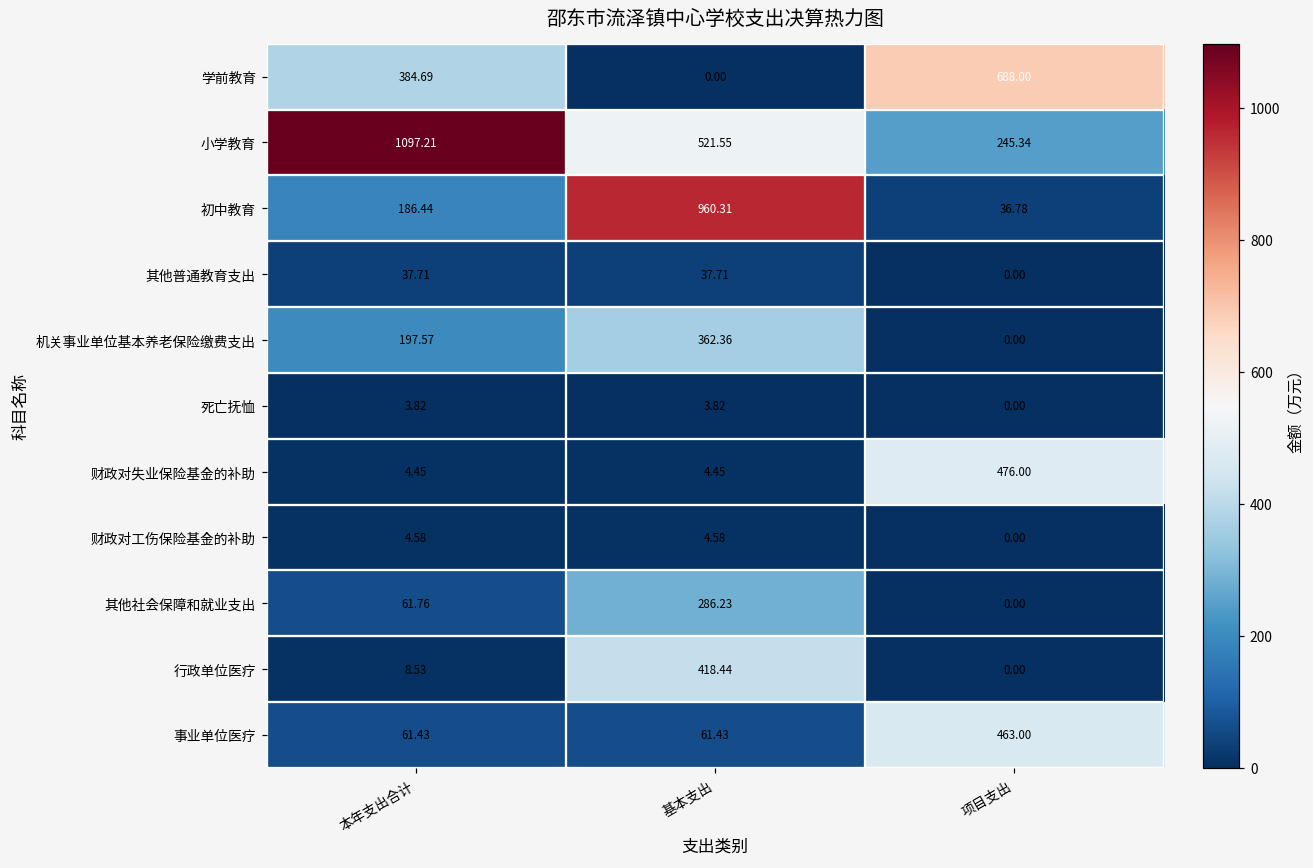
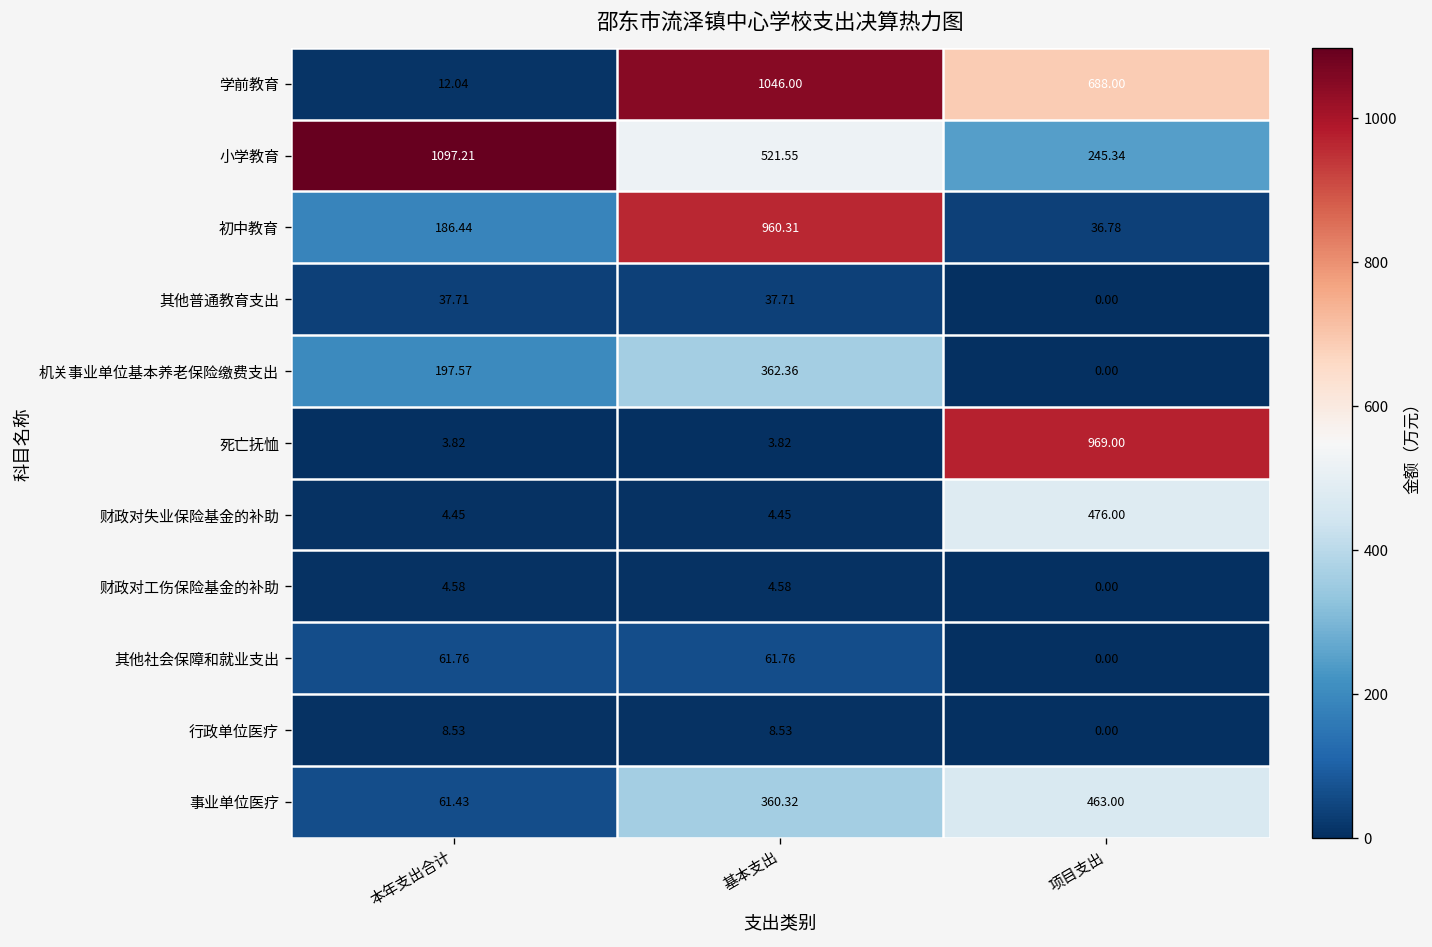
  {
    "学前教育": {
-     "本年支出合计": 384.69,
-     "基本支出": 0.00,
+     "本年支出合计": 12.04,
+     "基本支出": 1046.00,
      "项目支出": 688.00
    },
    "小学教育": {
      "本年支出合计": 1097.21,
      "基本支出": 521.55,
      "项目支出": 245.34
    },
    "初中教育": {
      "本年支出合计": 186.44,
      "基本支出": 960.31,
      "项目支出": 36.78
    },
    "其他普通教育支出": {
      "本年支出合计": 37.71,
      "基本支出": 37.71,
      "项目支出": 0.00
    },
    "机关事业单位基本养老保险缴费支出": {
      "本年支出合计": 197.57,
      "基本支出": 362.36,
      "项目支出": 0.00
    },
    "死亡抚恤": {
      "本年支出合计": 3.82,
      "基本支出": 3.82,
-     "项目支出": 0.00
+     "项目支出": 969.00
    },
    "财政对失业保险基金的补助": {
      "本年支出合计": 4.45,
      "基本支出": 4.45,
      "项目支出": 476.00
    },
    "财政对工伤保险基金的补助": {
      "本年支出合计": 4.58,
      "基本支出": 4.58,
      "项目支出": 0.00
    },
    "其他社会保障和就业支出": {
      "本年支出合计": 61.76,
-     "基本支出": 286.23,
+     "基本支出": 61.76,
      "项目支出": 0.00
    },
    "行政单位医疗": {
      "本年支出合计": 8.53,
-     "基本支出": 418.44,
+     "基本支出": 8.53,
      "项目支出": 0.00
    },
    "事业单位医疗": {
      "本年支出合计": 61.43,
-     "基本支出": 61.43,
+     "基本支出": 360.32,
      "项目支出": 463.00
    }
  }
